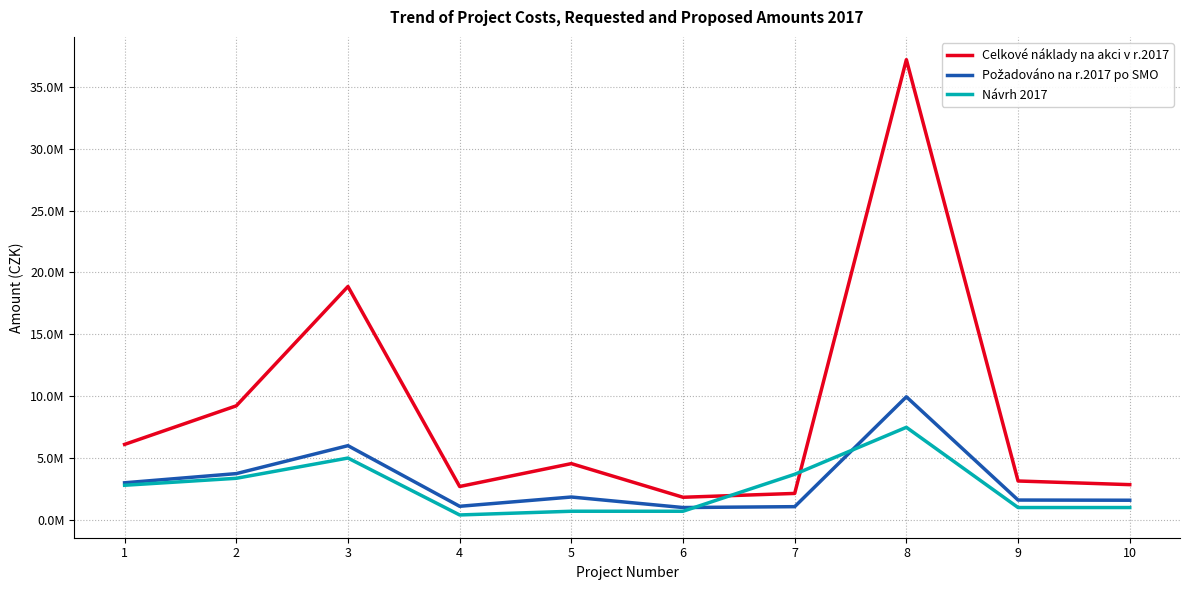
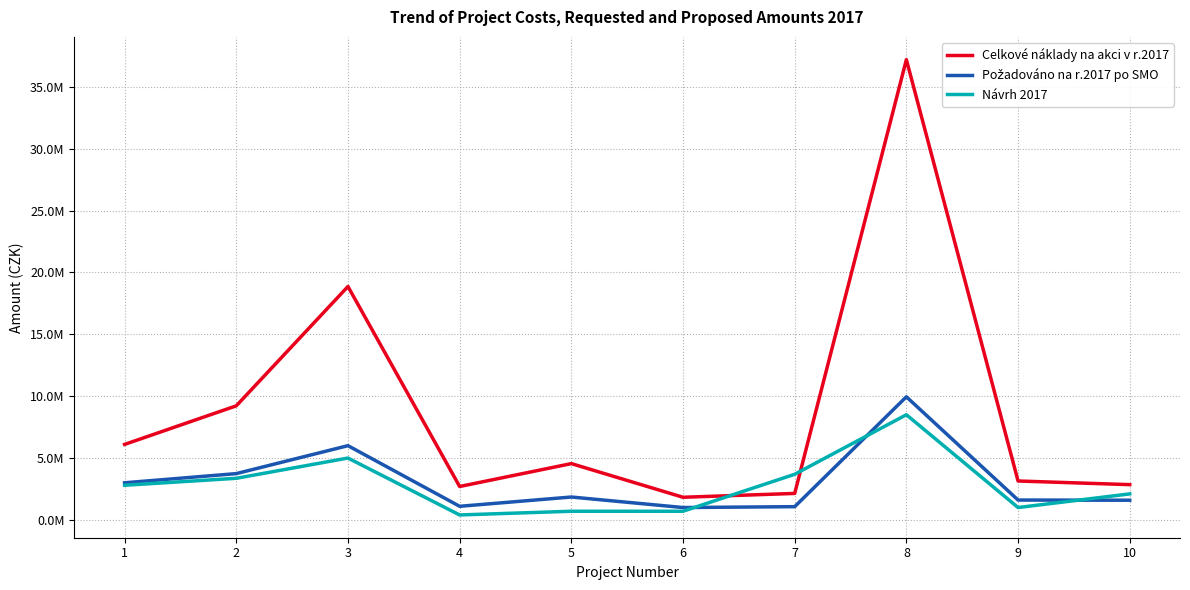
  {
    "Celkové náklady na akci v r.2017": {
      "1": 6100000,
      "2": 9200000,
      "3": 18900000,
      "4": 2700000,
      "5": 4600000,
      "6": 1800000,
      "7": 2100000,
      "8": 37200000,
      "9": 3100000,
      "10": 2900000
    },
    "Požadováno na r.2017 po SMO": {
      "2": 3700000,
      "3": 6000000,
      "4": 1100000,
      "5": 1900000,
      "6": 1000000,
      "7": 1100000,
      "8": 10000000,
      "9": 1600000,
      "10": 1600000
    },
    "Návrh 2017": {
      "2": 3400000,
      "3": 5000000,
      "4": 400000,
      "5": 700000,
      "6": 700000,
      "7": 3700000,
-     "8": 7500000,
+     "8": 8500000,
      "9": 1000000,
-     "10": 1000000
+     "10": 2100000
    }
  }
